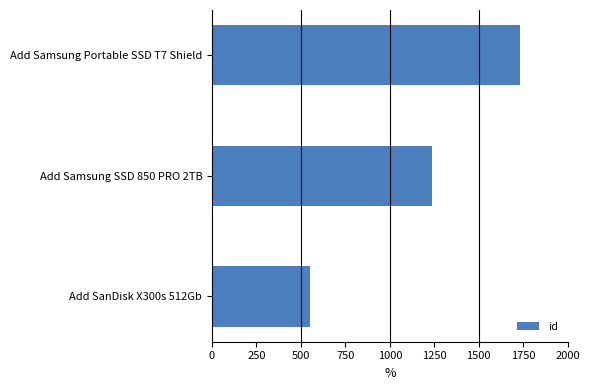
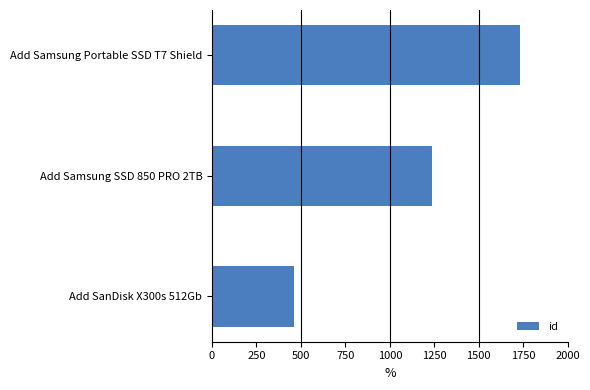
  {
    "Add Samsung Portable SSD T7 Shield": 1730,
    "Add Samsung SSD 850 PRO 2TB": 1240,
-   "Add SanDisk X300s 512Gb": 550
+   "Add SanDisk X300s 512Gb": 460
  }
